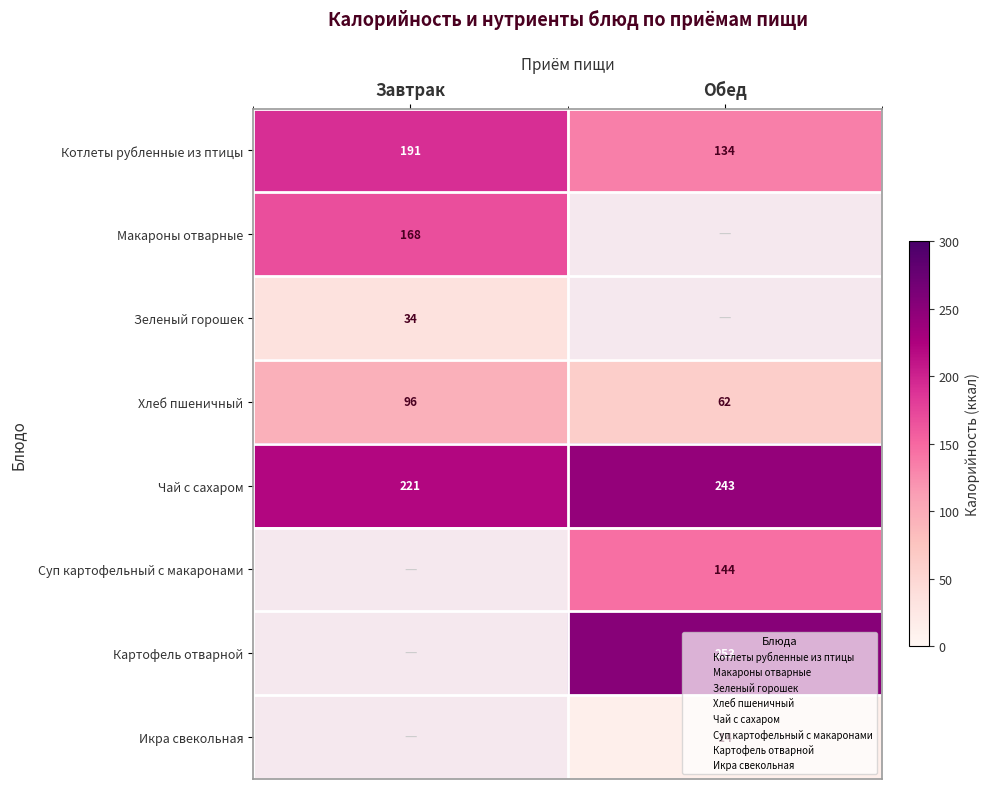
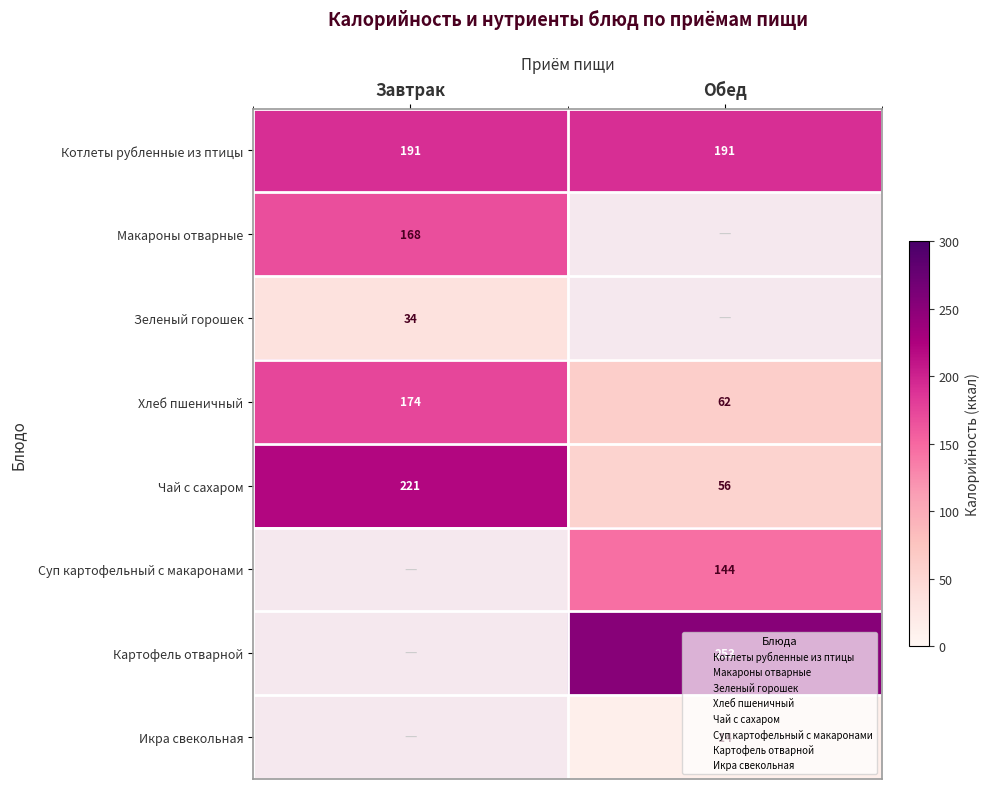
  {
    "Котлеты рубленные из птицы": {
      "Завтрак": 191,
-     "Обед": 134
+     "Обед": 191
    },
    "Макароны отварные": {
      "Завтрак": 168
    },
    "Зеленый горошек": {
      "Завтрак": 34
    },
    "Хлеб пшеничный": {
-     "Завтрак": 96,
+     "Завтрак": 174,
      "Обед": 62
    },
    "Чай с сахаром": {
      "Завтрак": 221,
-     "Обед": 243
+     "Обед": 56
    },
    "Суп картофельный с макаронами": {
      "Обед": 144
    }
  }
